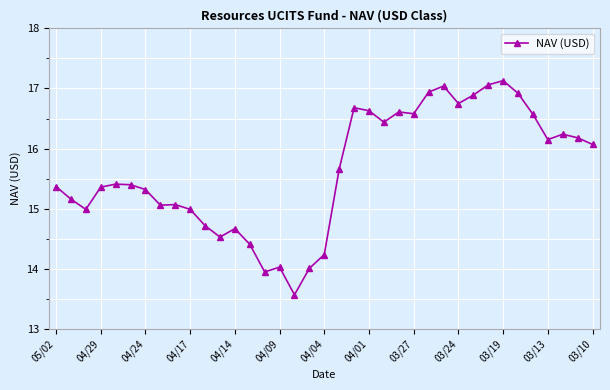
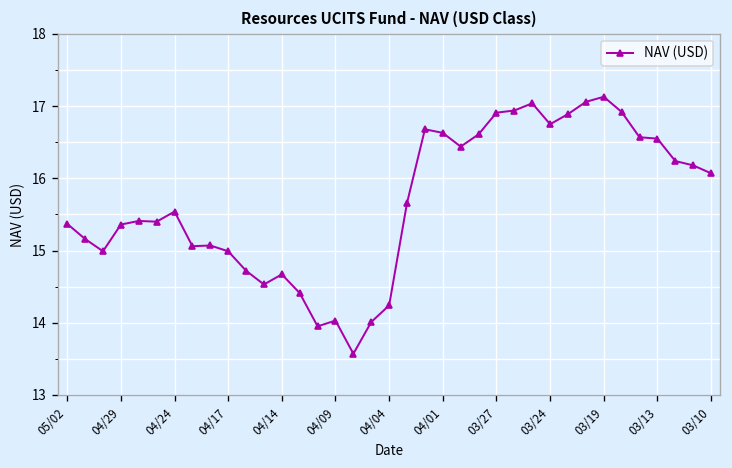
  {
    "05/02": 15.4,
    "04/29": 15.4,
-   "04/24": 15.3,
+   "04/24": 15.5,
    "04/17": 15.0,
    "04/14": 14.7,
    "04/09": 14.0,
    "04/04": 14.2,
    "04/01": 16.6,
-   "03/27": 16.6,
+   "03/27": 16.9,
    "03/24": 16.8,
    "03/19": 17.1,
-   "03/13": 16.2,
+   "03/13": 16.6,
    "03/10": 16.1
  }
